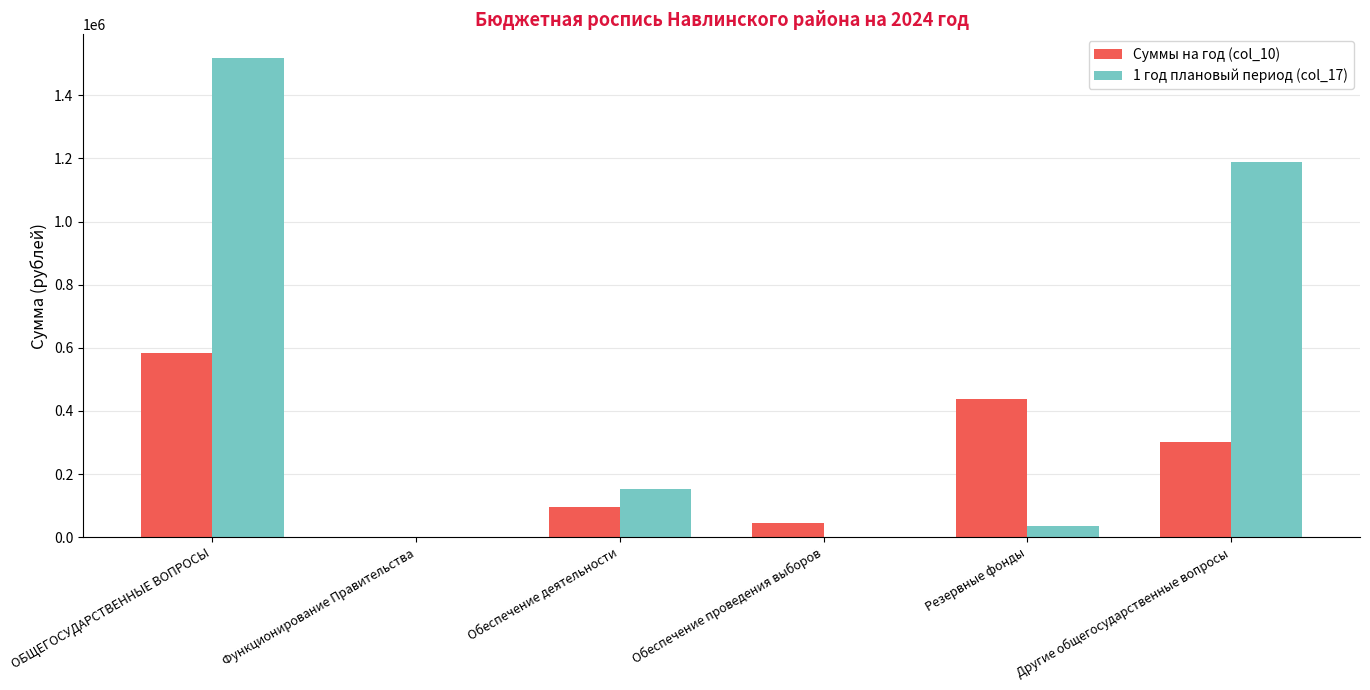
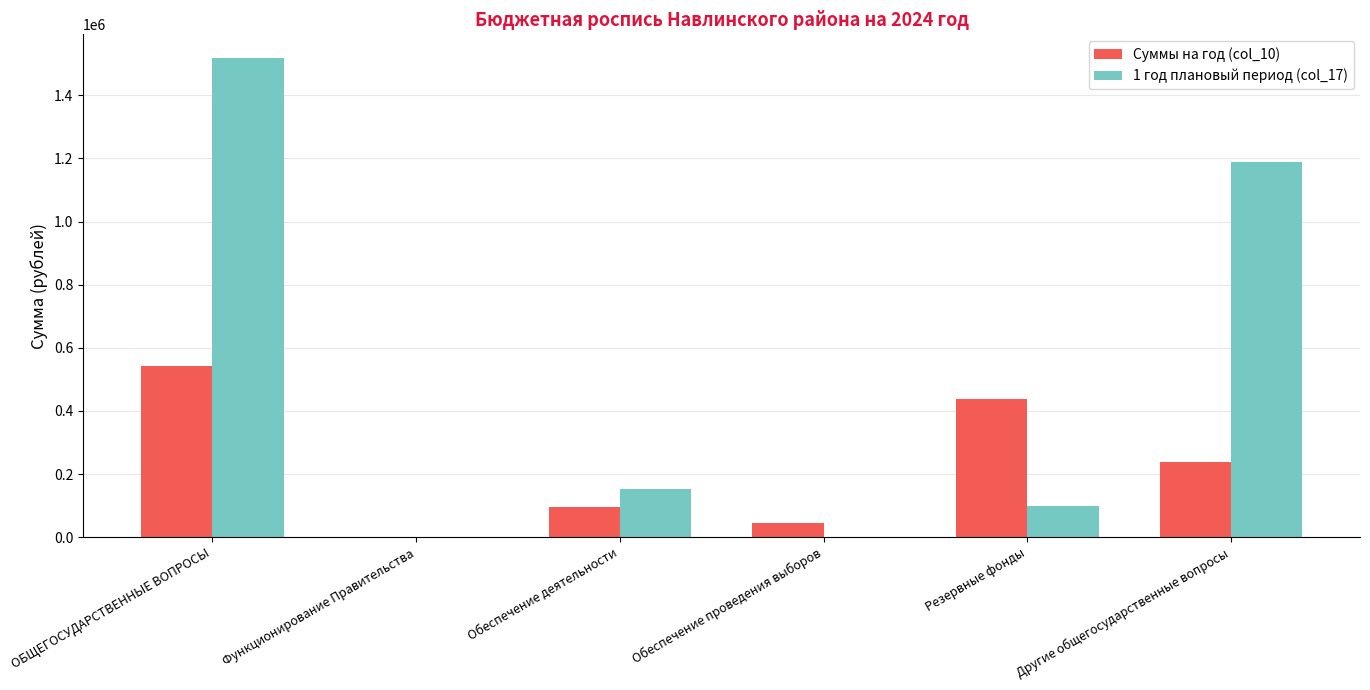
  {
    "Суммы на год (col_10)": {
-     "ОБЩЕГОСУДАРСТВЕННЫЕ ВОПРОСЫ": 580000,
+     "ОБЩЕГОСУДАРСТВЕННЫЕ ВОПРОСЫ": 540000,
      "Обеспечение деятельности": 100000,
      "Обеспечение проведения выборов": 50000,
      "Резервные фонды": 440000,
-     "Другие общегосударственные вопросы": 300000
+     "Другие общегосударственные вопросы": 240000
    },
    "1 год плановый период (col_17)": {
      "ОБЩЕГОСУДАРСТВЕННЫЕ ВОПРОСЫ": 1520000,
      "Обеспечение деятельности": 150000,
      "Обеспечение проведения выборов": 0,
-     "Резервные фонды": 40000,
+     "Резервные фонды": 100000,
      "Другие общегосударственные вопросы": 1190000
    }
  }
